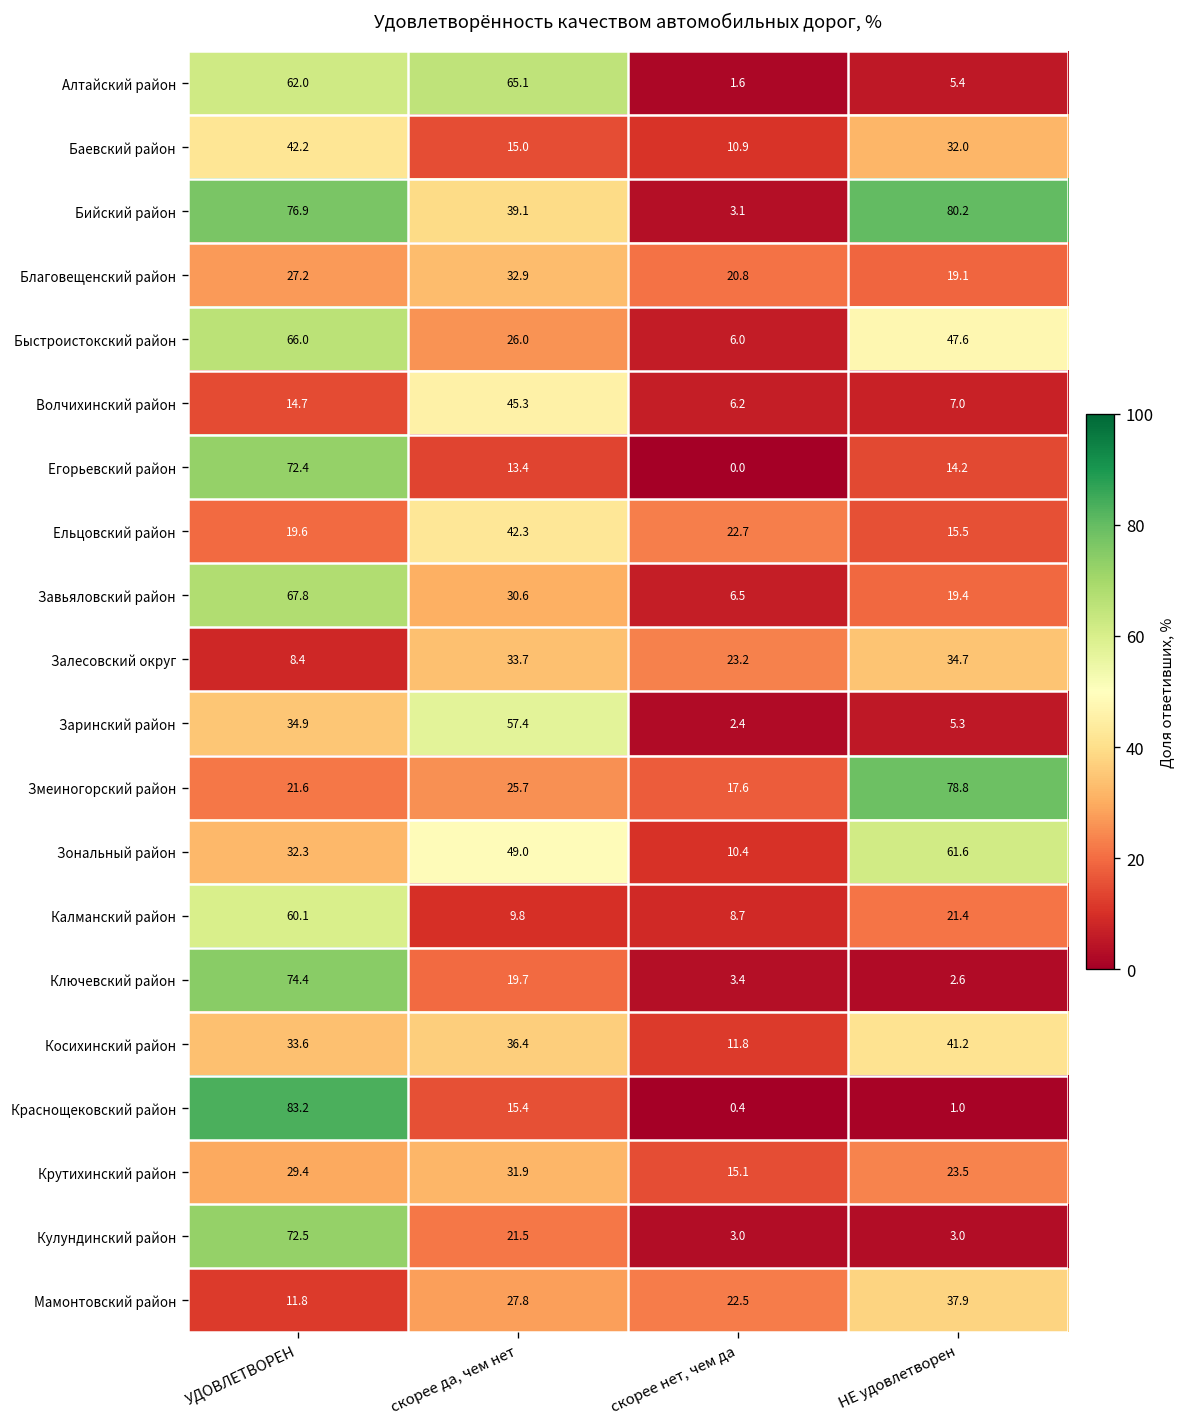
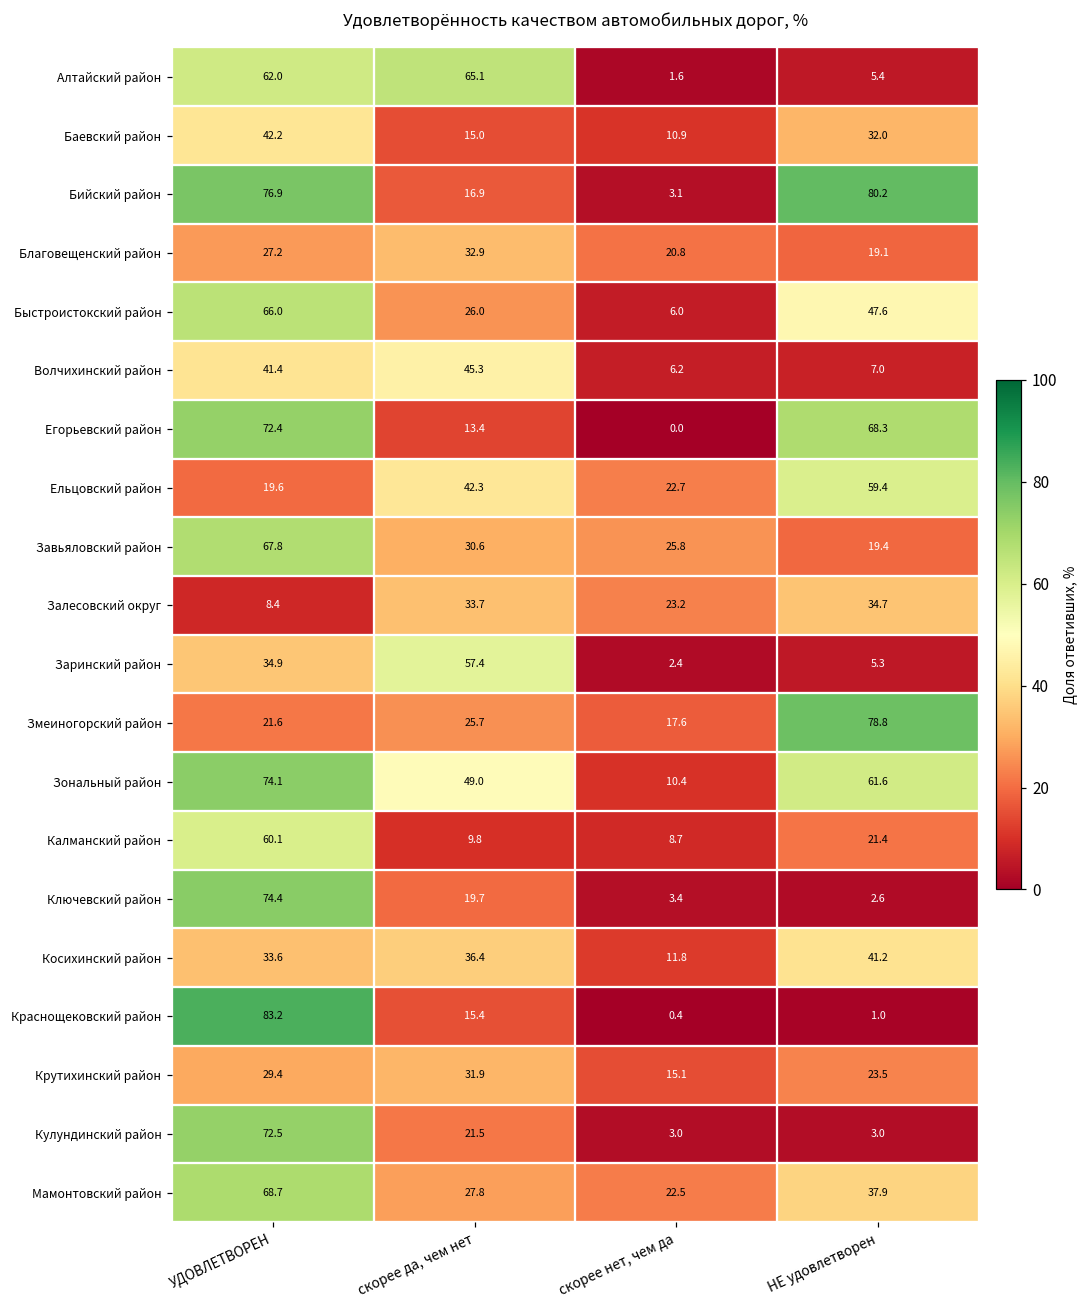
  {
    "Алтайский район": {
      "УДОВЛЕТВОРЕН": 62.0,
      "скорее да, чем нет": 65.1,
      "скорее нет, чем да": 1.6,
      "НЕ удовлетворен": 5.4
    },
    "Баевский район": {
      "УДОВЛЕТВОРЕН": 42.2,
      "скорее да, чем нет": 15.0,
      "скорее нет, чем да": 10.9,
      "НЕ удовлетворен": 32.0
    },
    "Бийский район": {
      "УДОВЛЕТВОРЕН": 76.9,
-     "скорее да, чем нет": 39.1,
+     "скорее да, чем нет": 16.9,
      "скорее нет, чем да": 3.1,
      "НЕ удовлетворен": 80.2
    },
    "Благовещенский район": {
      "УДОВЛЕТВОРЕН": 27.2,
      "скорее да, чем нет": 32.9,
      "скорее нет, чем да": 20.8,
      "НЕ удовлетворен": 19.1
    },
    "Быстроистокский район": {
      "УДОВЛЕТВОРЕН": 66.0,
      "скорее да, чем нет": 26.0,
      "скорее нет, чем да": 6.0,
      "НЕ удовлетворен": 47.6
    },
    "Волчихинский район": {
-     "УДОВЛЕТВОРЕН": 14.7,
+     "УДОВЛЕТВОРЕН": 41.4,
      "скорее да, чем нет": 45.3,
      "скорее нет, чем да": 6.2,
      "НЕ удовлетворен": 7.0
    },
    "Егорьевский район": {
      "УДОВЛЕТВОРЕН": 72.4,
      "скорее да, чем нет": 13.4,
      "скорее нет, чем да": 0.0,
-     "НЕ удовлетворен": 14.2
+     "НЕ удовлетворен": 68.3
    },
    "Ельцовский район": {
      "УДОВЛЕТВОРЕН": 19.6,
      "скорее да, чем нет": 42.3,
      "скорее нет, чем да": 22.7,
-     "НЕ удовлетворен": 15.5
+     "НЕ удовлетворен": 59.4
    },
    "Завьяловский район": {
      "УДОВЛЕТВОРЕН": 67.8,
      "скорее да, чем нет": 30.6,
-     "скорее нет, чем да": 6.5,
+     "скорее нет, чем да": 25.8,
      "НЕ удовлетворен": 19.4
    },
    "Залесовский округ": {
      "УДОВЛЕТВОРЕН": 8.4,
      "скорее да, чем нет": 33.7,
      "скорее нет, чем да": 23.2,
      "НЕ удовлетворен": 34.7
    },
    "Заринский район": {
      "УДОВЛЕТВОРЕН": 34.9,
      "скорее да, чем нет": 57.4,
      "скорее нет, чем да": 2.4,
      "НЕ удовлетворен": 5.3
    },
    "Змеиногорский район": {
      "УДОВЛЕТВОРЕН": 21.6,
      "скорее да, чем нет": 25.7,
      "скорее нет, чем да": 17.6,
      "НЕ удовлетворен": 78.8
    },
    "Зональный район": {
-     "УДОВЛЕТВОРЕН": 32.3,
+     "УДОВЛЕТВОРЕН": 74.1,
      "скорее да, чем нет": 49.0,
      "скорее нет, чем да": 10.4,
      "НЕ удовлетворен": 61.6
    },
    "Калманский район": {
      "УДОВЛЕТВОРЕН": 60.1,
      "скорее да, чем нет": 9.8,
      "скорее нет, чем да": 8.7,
      "НЕ удовлетворен": 21.4
    },
    "Ключевский район": {
      "УДОВЛЕТВОРЕН": 74.4,
      "скорее да, чем нет": 19.7,
      "скорее нет, чем да": 3.4,
      "НЕ удовлетворен": 2.6
    },
    "Косихинский район": {
      "УДОВЛЕТВОРЕН": 33.6,
      "скорее да, чем нет": 36.4,
      "скорее нет, чем да": 11.8,
      "НЕ удовлетворен": 41.2
    },
    "Краснощековский район": {
      "УДОВЛЕТВОРЕН": 83.2,
      "скорее да, чем нет": 15.4,
      "скорее нет, чем да": 0.4,
      "НЕ удовлетворен": 1.0
    },
    "Крутихинский район": {
      "УДОВЛЕТВОРЕН": 29.4,
      "скорее да, чем нет": 31.9,
      "скорее нет, чем да": 15.1,
      "НЕ удовлетворен": 23.5
    },
    "Кулундинский район": {
      "УДОВЛЕТВОРЕН": 72.5,
      "скорее да, чем нет": 21.5,
      "скорее нет, чем да": 3.0,
      "НЕ удовлетворен": 3.0
    },
    "Мамонтовский район": {
-     "УДОВЛЕТВОРЕН": 11.8,
+     "УДОВЛЕТВОРЕН": 68.7,
      "скорее да, чем нет": 27.8,
      "скорее нет, чем да": 22.5,
      "НЕ удовлетворен": 37.9
    }
  }
